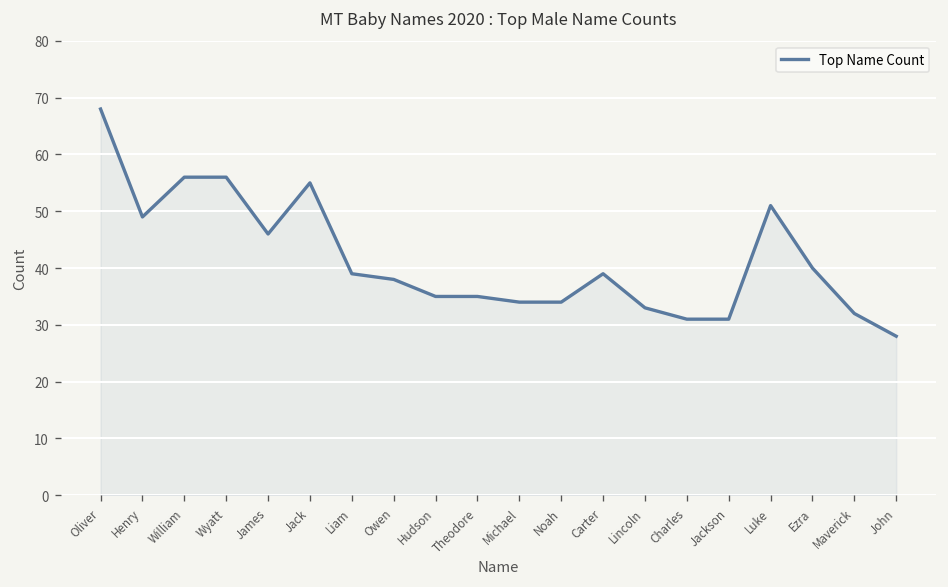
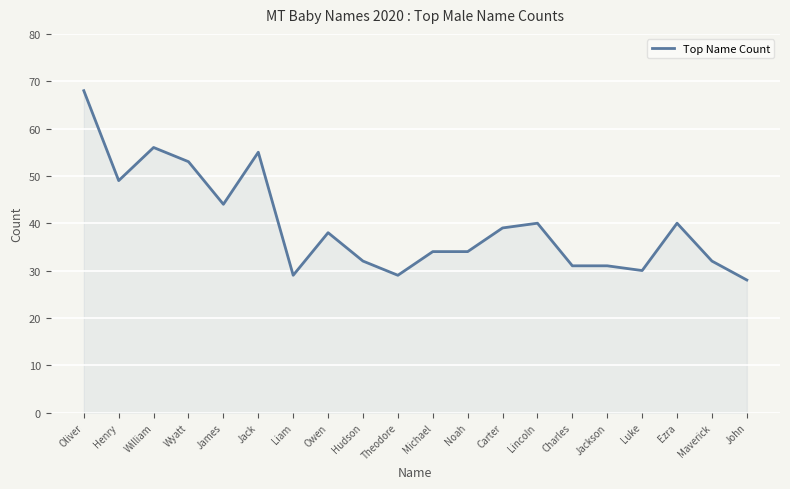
  {
    "Oliver": 68,
    "Henry": 49,
    "William": 56,
-   "Wyatt": 56,
-   "James": 46,
+   "Wyatt": 53,
+   "James": 44,
    "Jack": 55,
-   "Liam": 39,
+   "Liam": 29,
    "Owen": 38,
-   "Hudson": 35,
-   "Theodore": 35,
+   "Hudson": 32,
+   "Theodore": 29,
    "Michael": 34,
    "Noah": 34,
    "Carter": 39,
-   "Lincoln": 33,
+   "Lincoln": 40,
    "Charles": 31,
    "Jackson": 31,
-   "Luke": 51,
+   "Luke": 30,
    "Ezra": 40,
    "Maverick": 32,
    "John": 28
  }
